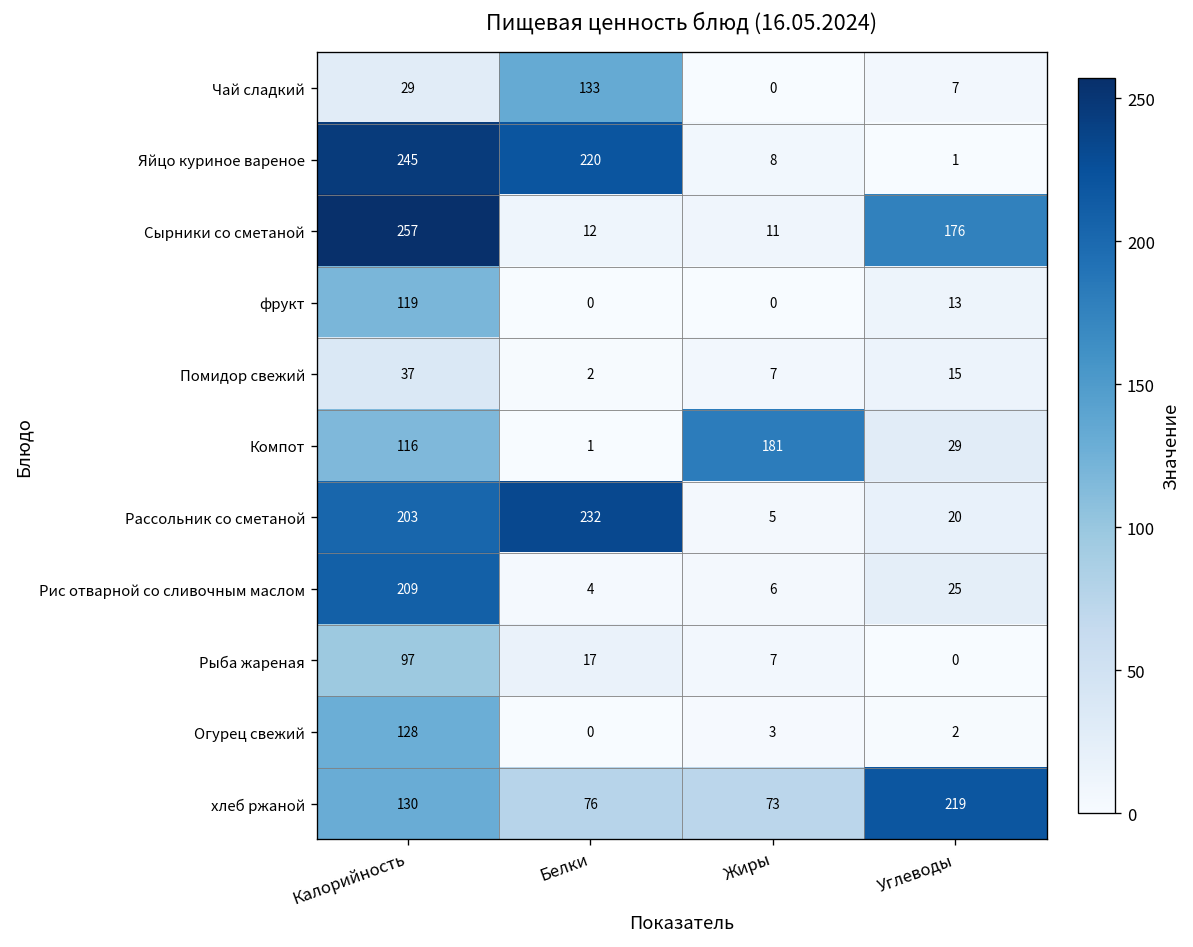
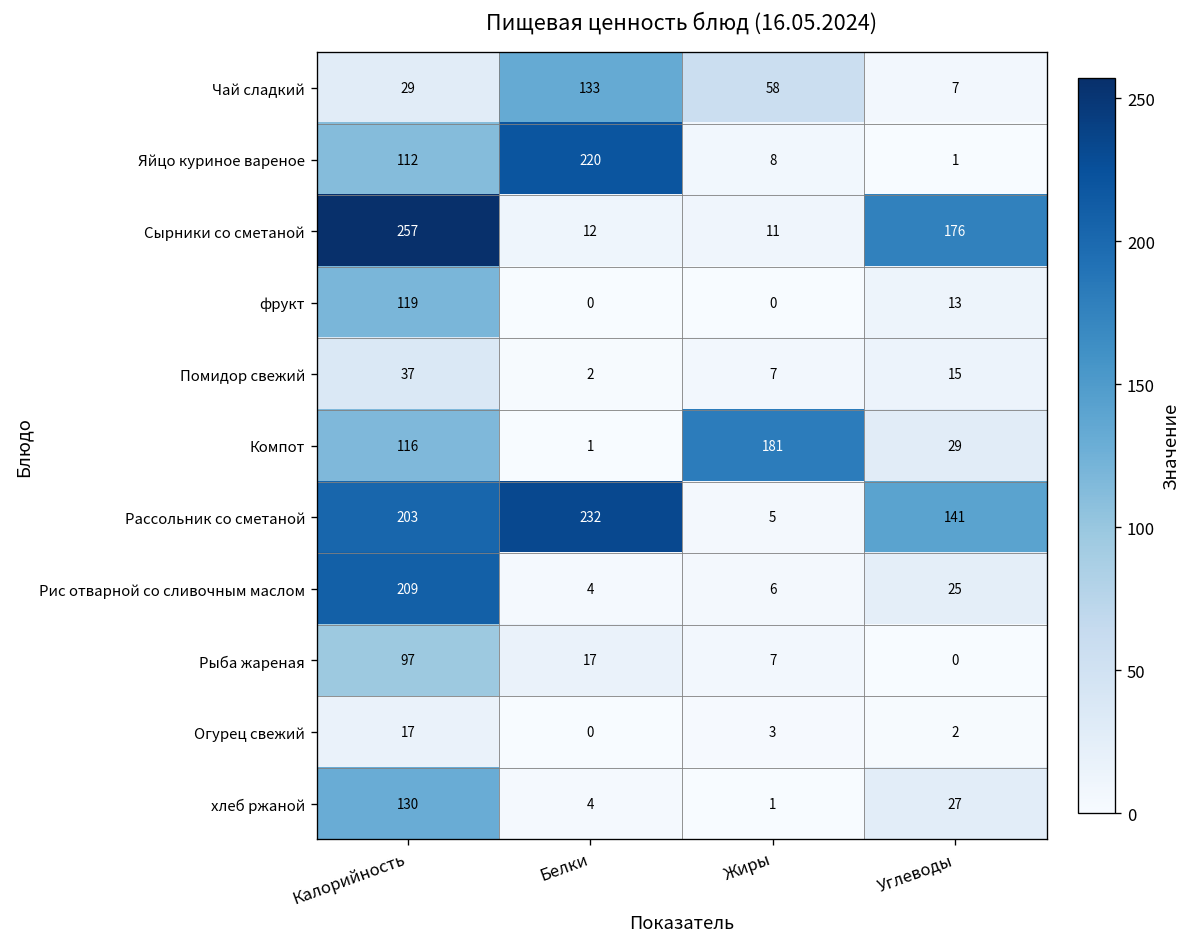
  {
    "Чай сладкий": {
      "Калорийность": 29,
      "Белки": 133,
-     "Жиры": 0,
+     "Жиры": 58,
      "Углеводы": 7
    },
    "Яйцо куриное вареное": {
-     "Калорийность": 245,
+     "Калорийность": 112,
      "Белки": 220,
      "Жиры": 8,
      "Углеводы": 1
    },
    "Сырники со сметаной": {
      "Калорийность": 257,
      "Белки": 12,
      "Жиры": 11,
      "Углеводы": 176
    },
    "фрукт": {
      "Калорийность": 119,
      "Белки": 0,
      "Жиры": 0,
      "Углеводы": 13
    },
    "Помидор свежий": {
      "Калорийность": 37,
      "Белки": 2,
      "Жиры": 7,
      "Углеводы": 15
    },
    "Компот": {
      "Калорийность": 116,
      "Белки": 1,
      "Жиры": 181,
      "Углеводы": 29
    },
    "Рассольник со сметаной": {
      "Калорийность": 203,
      "Белки": 232,
      "Жиры": 5,
-     "Углеводы": 20
+     "Углеводы": 141
    },
    "Рис отварной со сливочным маслом": {
      "Калорийность": 209,
      "Белки": 4,
      "Жиры": 6,
      "Углеводы": 25
    },
    "Рыба жареная": {
      "Калорийность": 97,
      "Белки": 17,
      "Жиры": 7,
      "Углеводы": 0
    },
    "Огурец свежий": {
-     "Калорийность": 128,
+     "Калорийность": 17,
      "Белки": 0,
      "Жиры": 3,
      "Углеводы": 2
    },
    "хлеб ржаной": {
      "Калорийность": 130,
-     "Белки": 76,
-     "Жиры": 73,
-     "Углеводы": 219
+     "Белки": 4,
+     "Жиры": 1,
+     "Углеводы": 27
    }
  }
